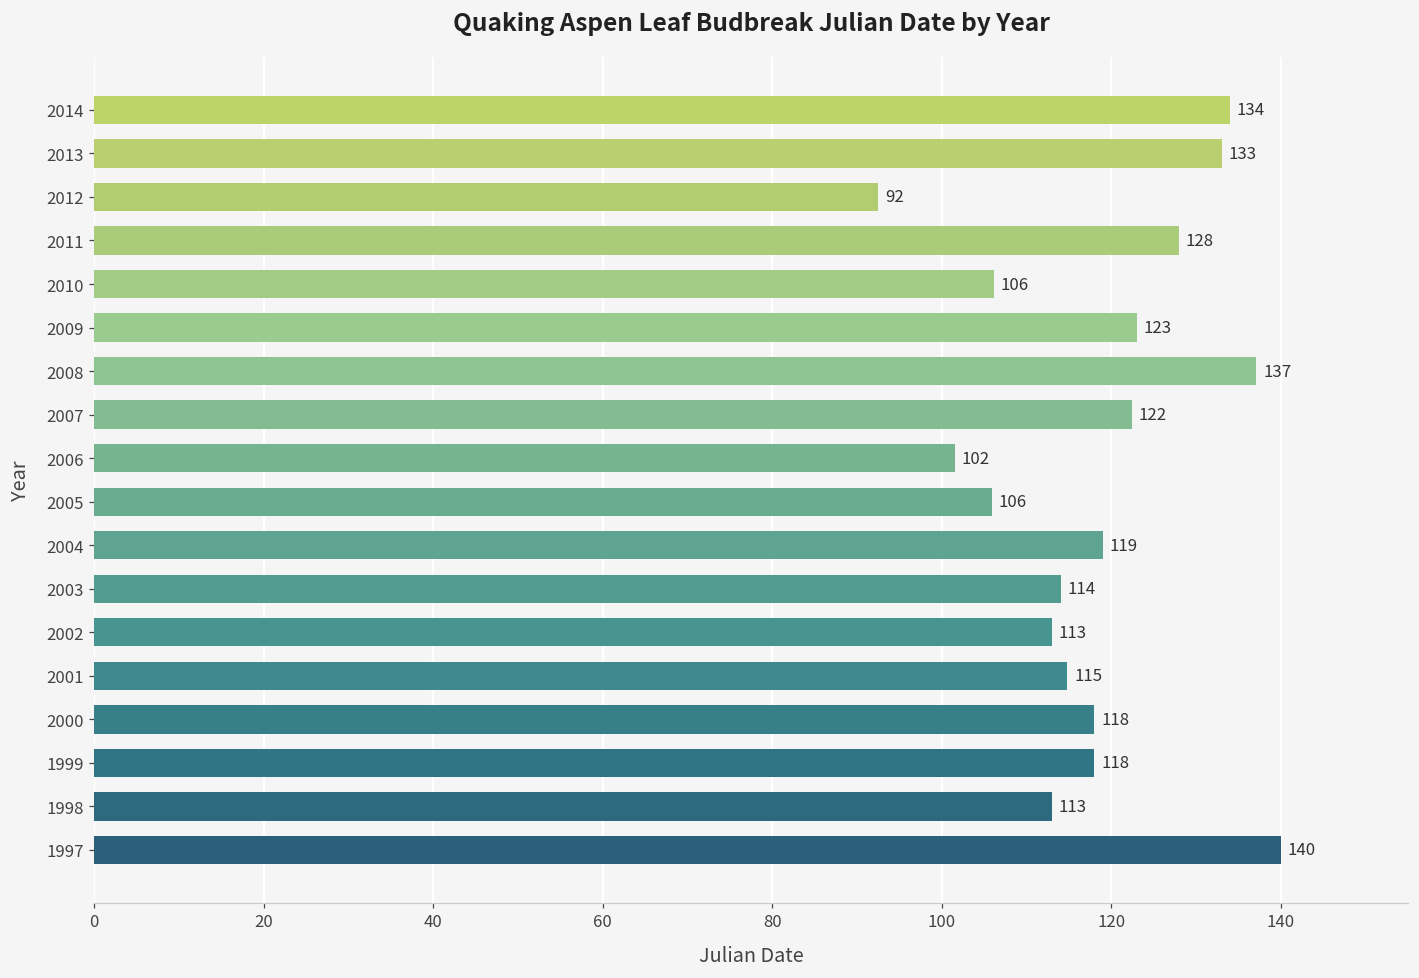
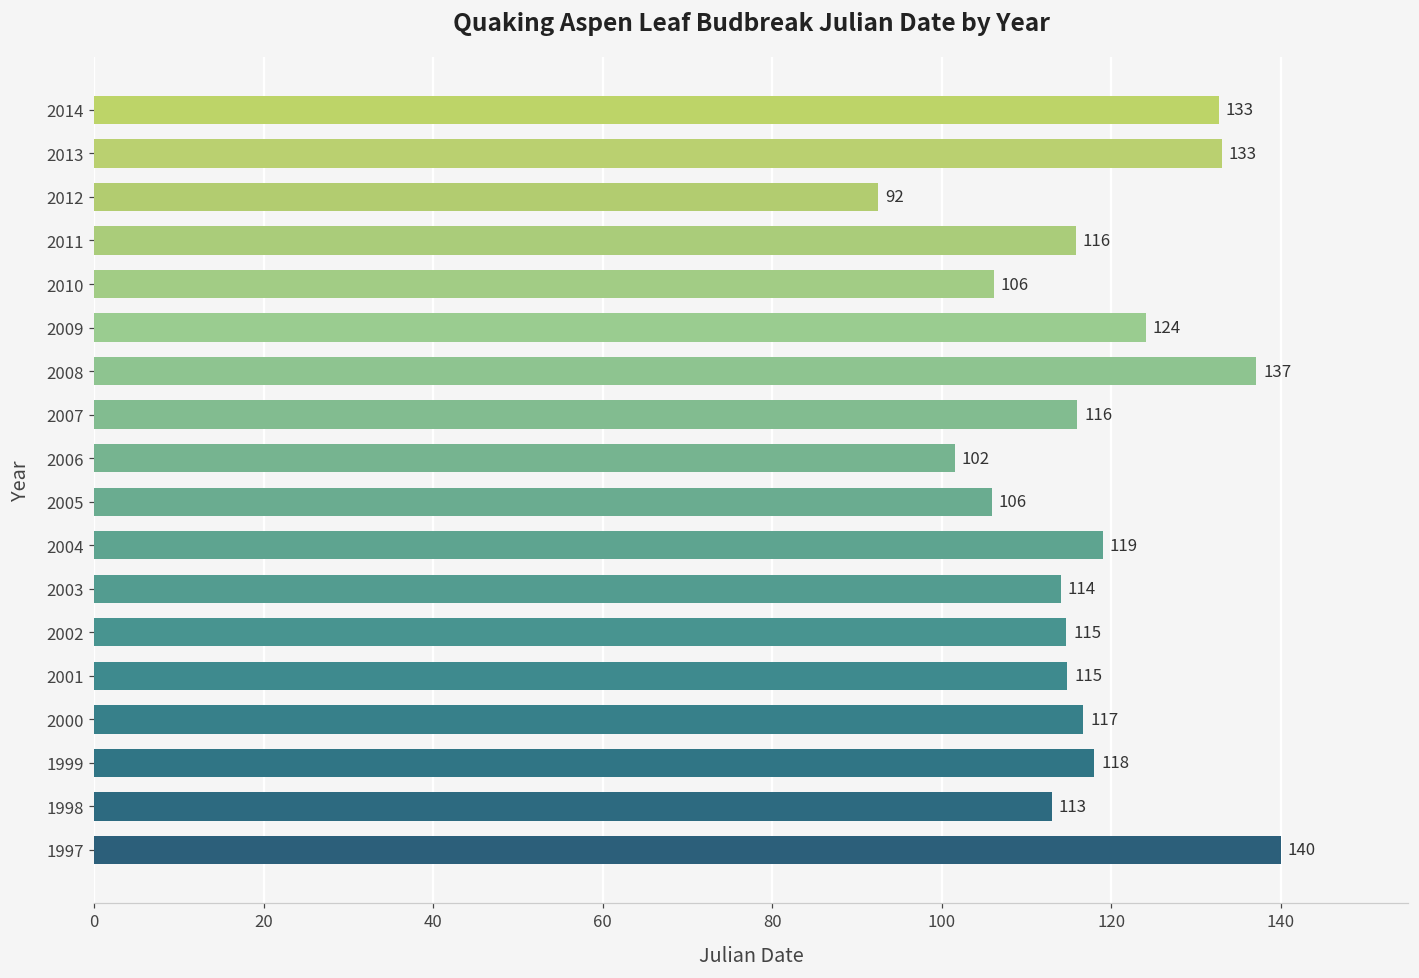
  {
-   "2014": 134,
+   "2014": 133,
    "2013": 133,
    "2012": 92,
-   "2011": 128,
+   "2011": 116,
    "2010": 106,
-   "2009": 123,
+   "2009": 124,
    "2008": 137,
-   "2007": 122,
+   "2007": 116,
    "2006": 102,
    "2005": 106,
    "2004": 119,
    "2003": 114,
-   "2002": 113,
+   "2002": 115,
    "2001": 115,
-   "2000": 118,
+   "2000": 117,
    "1999": 118,
    "1998": 113,
    "1997": 140
  }
